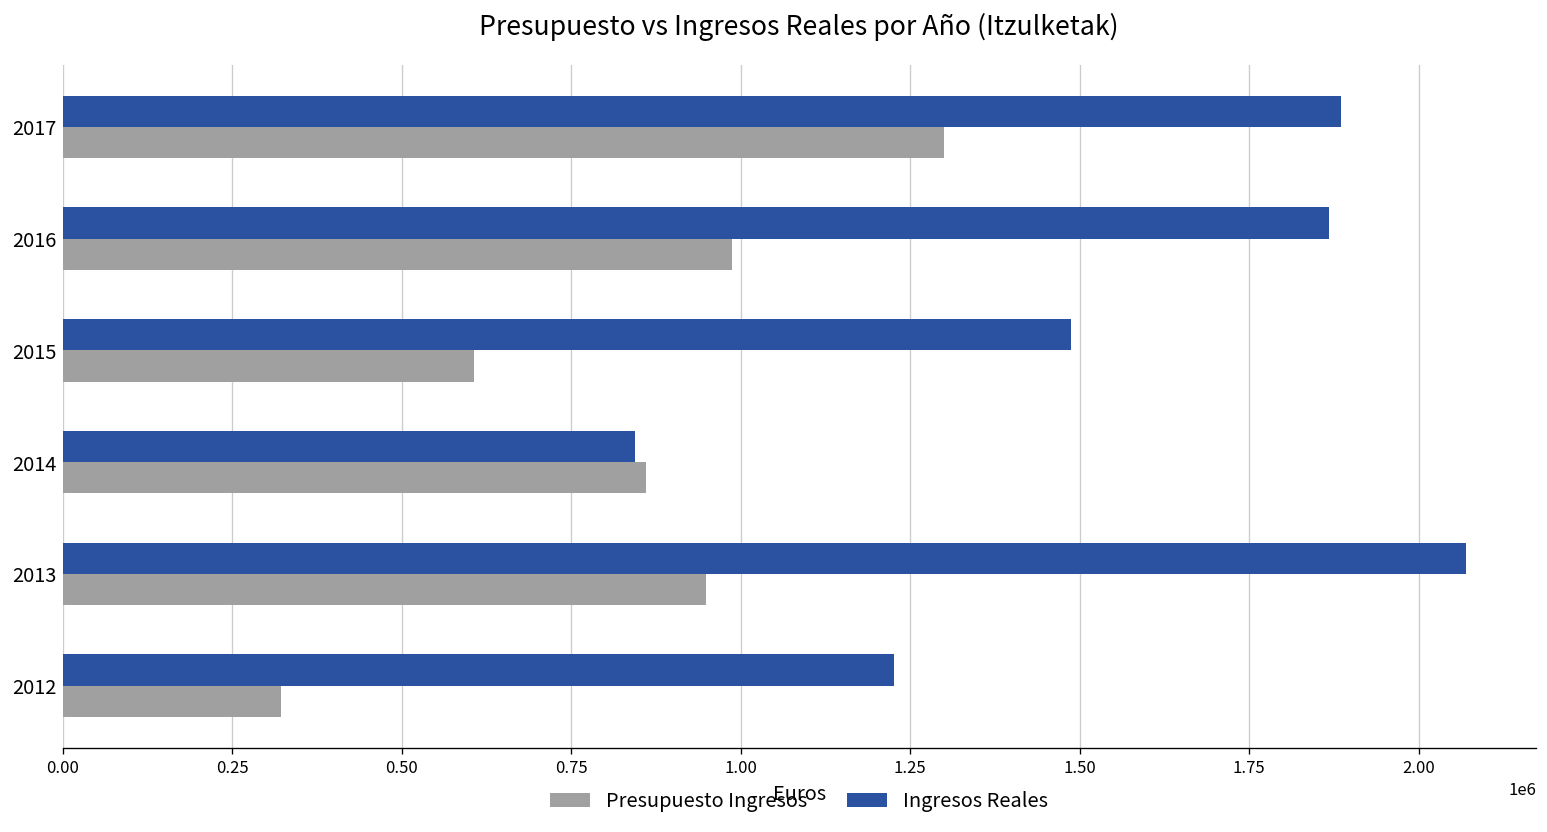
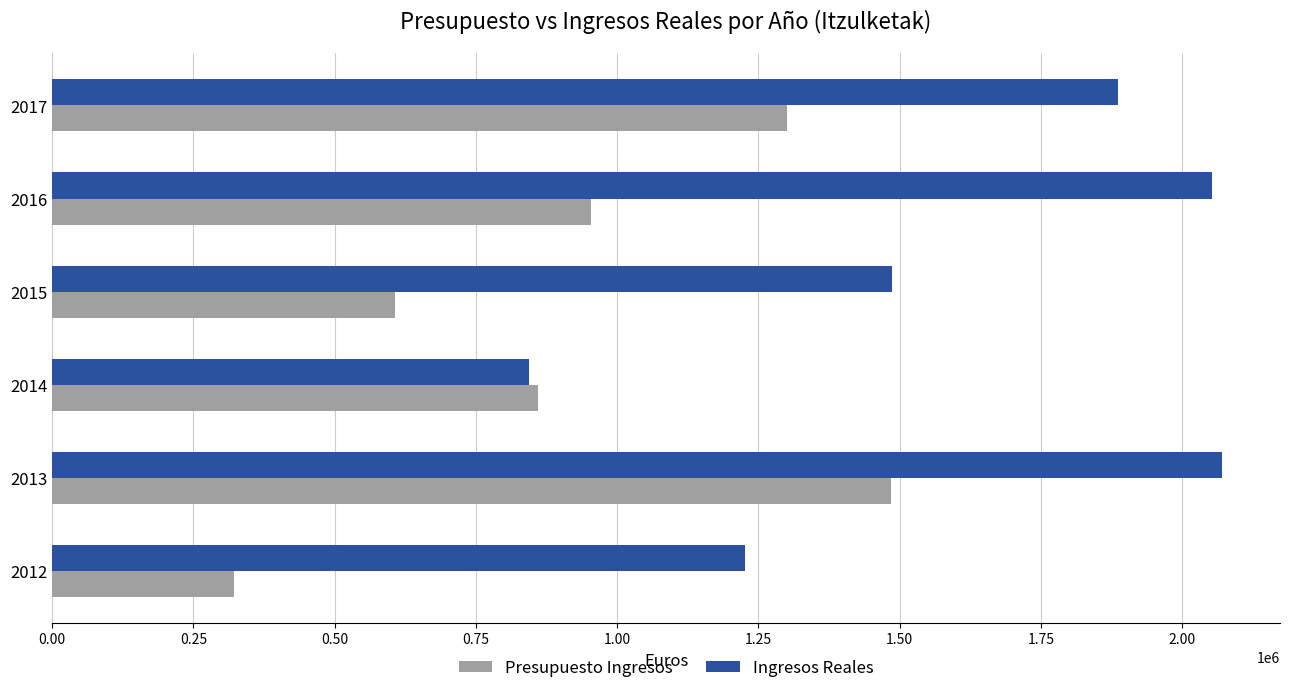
  {
    "Presupuesto Ingresos": {
      "2017": 1300000,
-     "2016": 990000,
+     "2016": 950000,
      "2015": 610000,
      "2014": 860000,
-     "2013": 950000,
+     "2013": 1490000,
      "2012": 320000
    },
    "Ingresos Reales": {
      "2017": 1890000,
-     "2016": 1870000,
+     "2016": 2050000,
      "2015": 1490000,
      "2014": 840000,
      "2013": 2070000,
      "2012": 1230000
    }
  }
